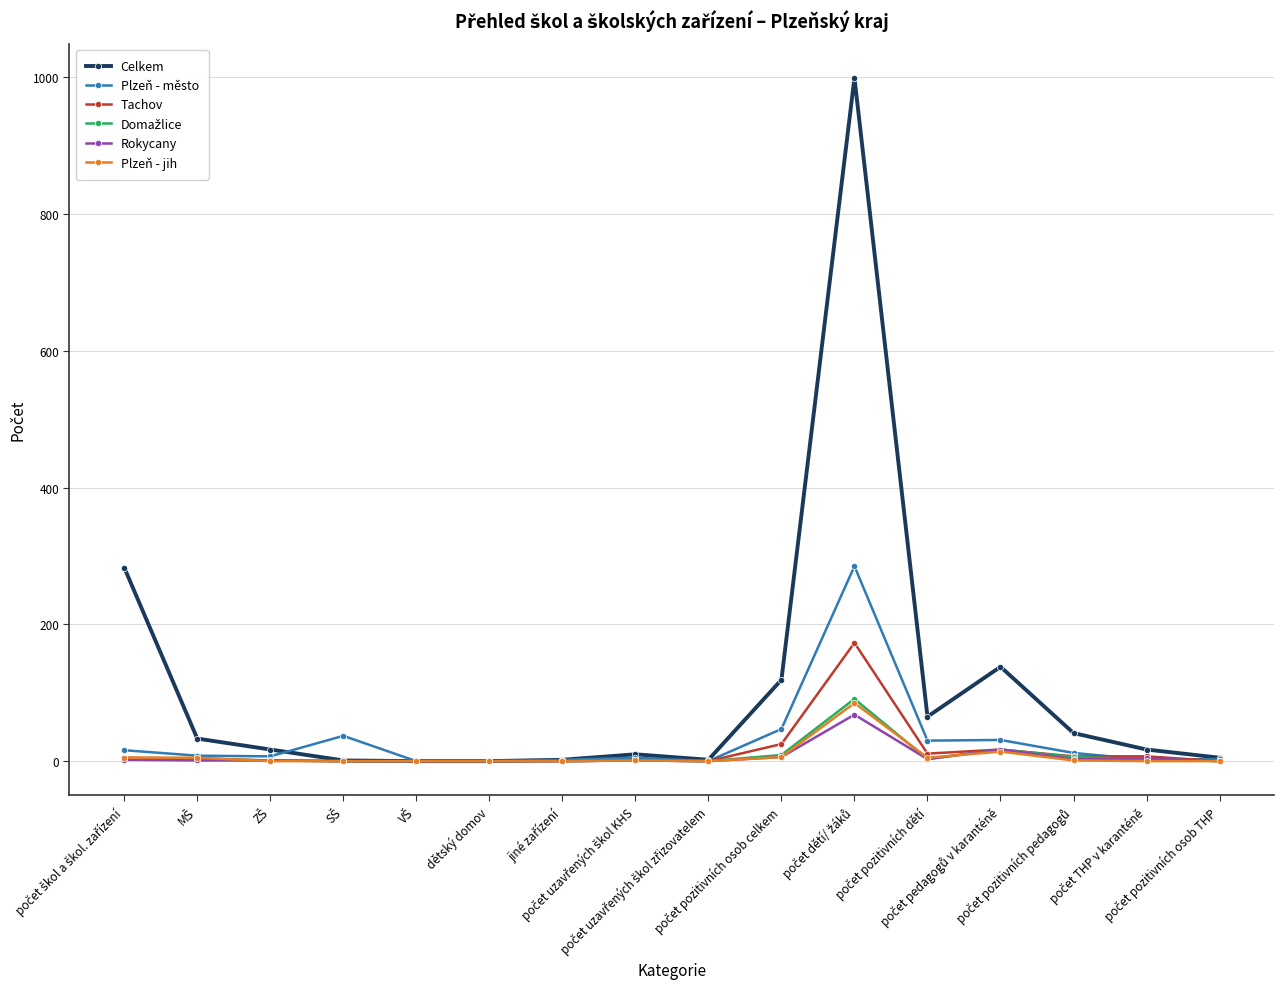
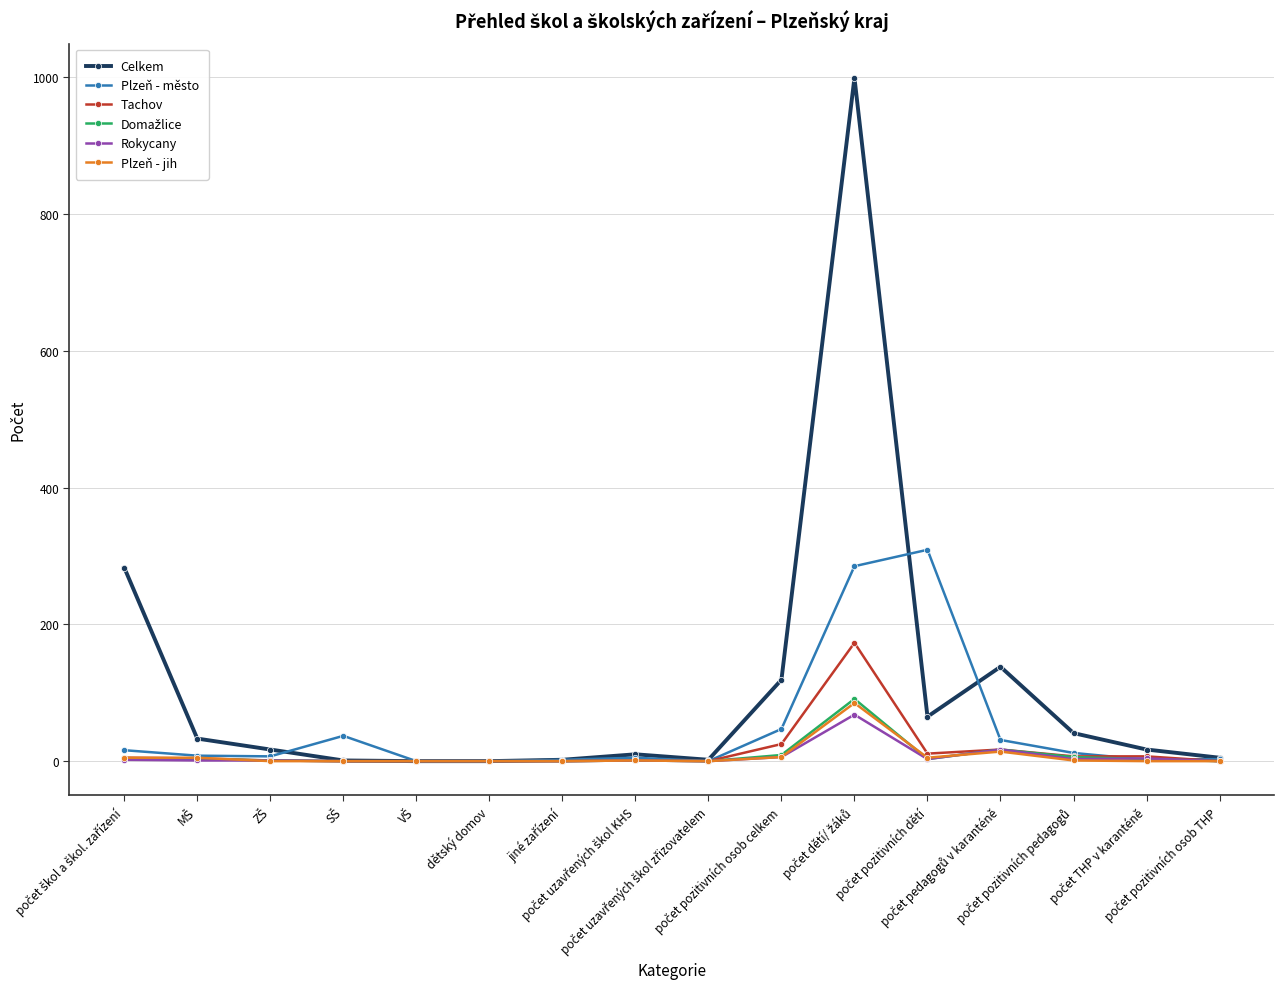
  {
    "Celkem": {
      "počet škol a škol. zařízení": 280,
      "MŠ": 30,
      "ZŠ": 20,
      "počet uzavřených škol KHS": 10,
      "počet pozitivních osob celkem": 120,
      "počet dětí/ žáků": 1000,
      "počet pozitivních dětí": 70,
      "počet pedagogů v karanténě": 140,
      "počet pozitivních pedagogů": 40,
      "počet THP v karanténě": 20
    },
    "Plzeň - město": {
      "počet škol a škol. zařízení": 20,
      "ZŠ": 10,
      "SŠ": 40,
      "počet uzavřených škol KHS": 10,
      "počet pozitivních osob celkem": 50,
      "počet dětí/ žáků": 290,
-     "počet pozitivních dětí": 30,
+     "počet pozitivních dětí": 310,
      "počet pedagogů v karanténě": 30,
      "počet pozitivních pedagogů": 10
    },
    "Tachov": {
      "počet pozitivních osob celkem": 30,
      "počet dětí/ žáků": 170,
      "počet pozitivních dětí": 10
    },
    "Domažlice": {
      "počet dětí/ žáků": 90
    },
    "Rokycany": {
      "počet dětí/ žáků": 70
    },
    "Plzeň - jih": {
      "počet dětí/ žáků": 90
    }
  }
